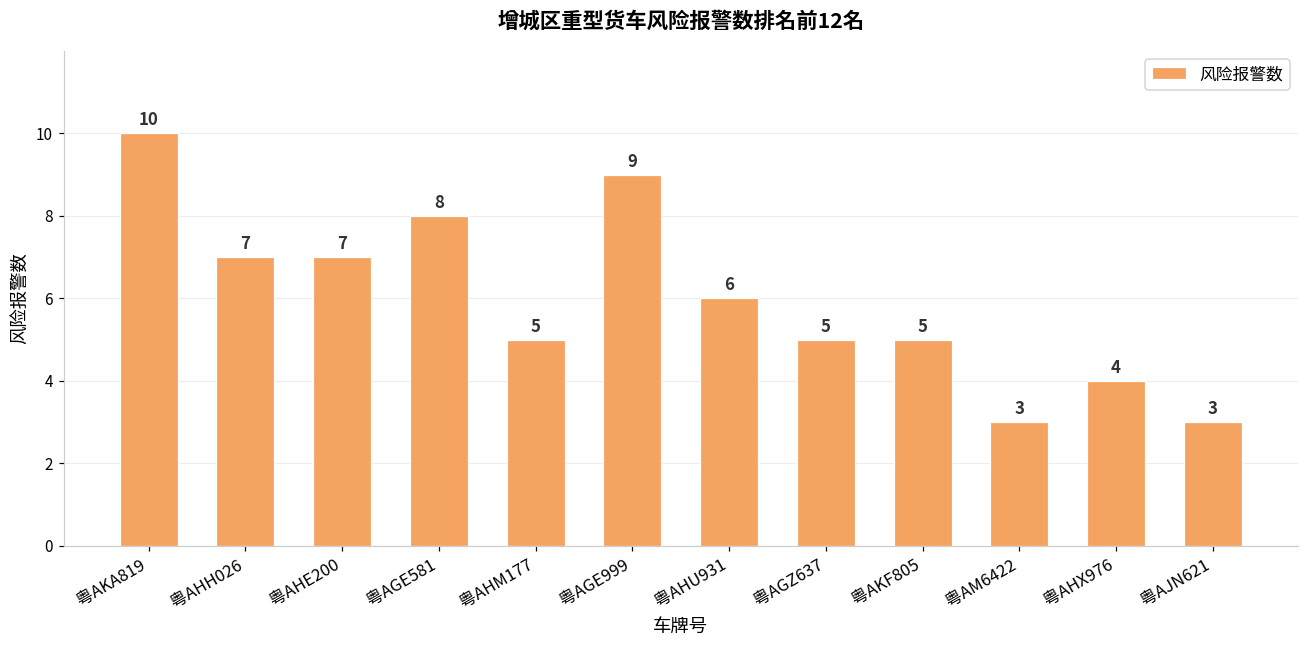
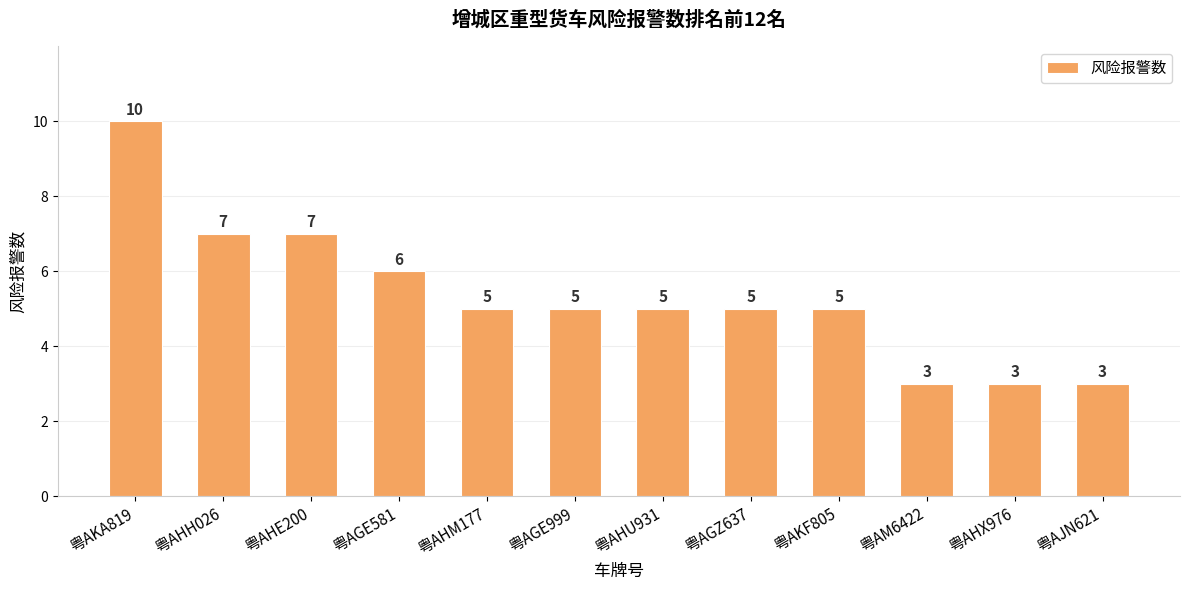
  {
    "粤AKA819": 10,
    "粤AHH026": 7,
    "粤AHE200": 7,
-   "粤AGE581": 8,
+   "粤AGE581": 6,
    "粤AHM177": 5,
-   "粤AGE999": 9,
-   "粤AHU931": 6,
+   "粤AGE999": 5,
+   "粤AHU931": 5,
    "粤AGZ637": 5,
    "粤AKF805": 5,
    "粤AM6422": 3,
-   "粤AHX976": 4,
+   "粤AHX976": 3,
    "粤AJN621": 3
  }
